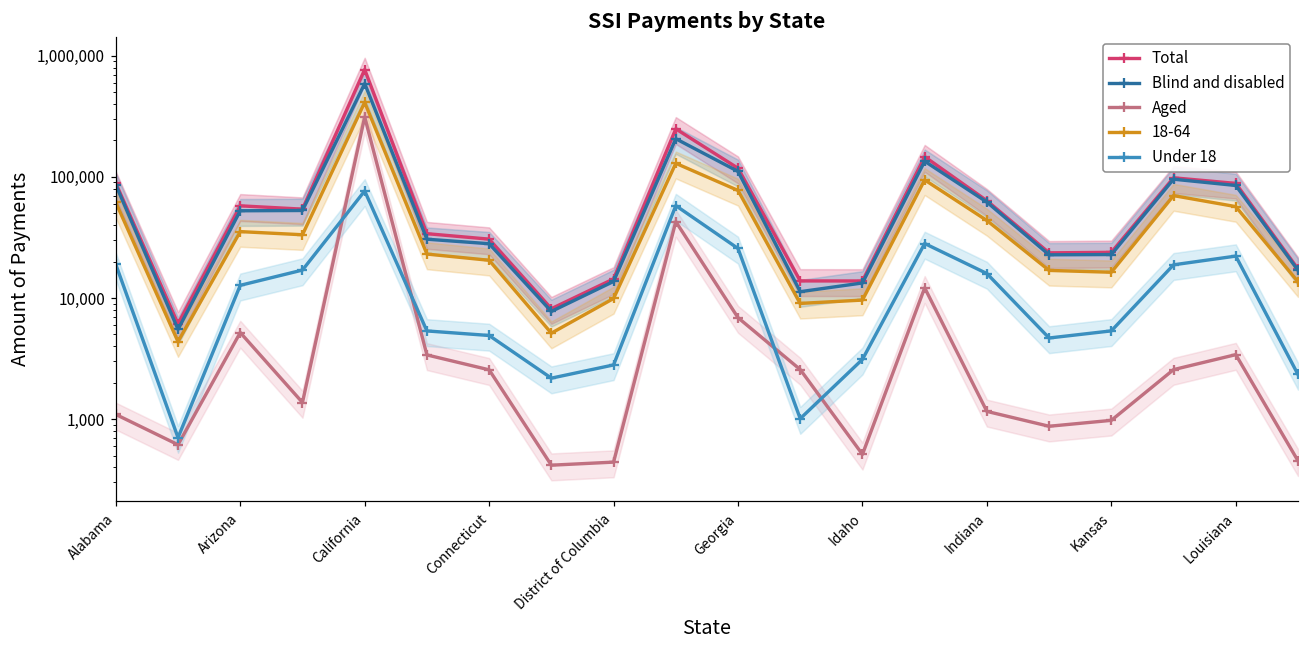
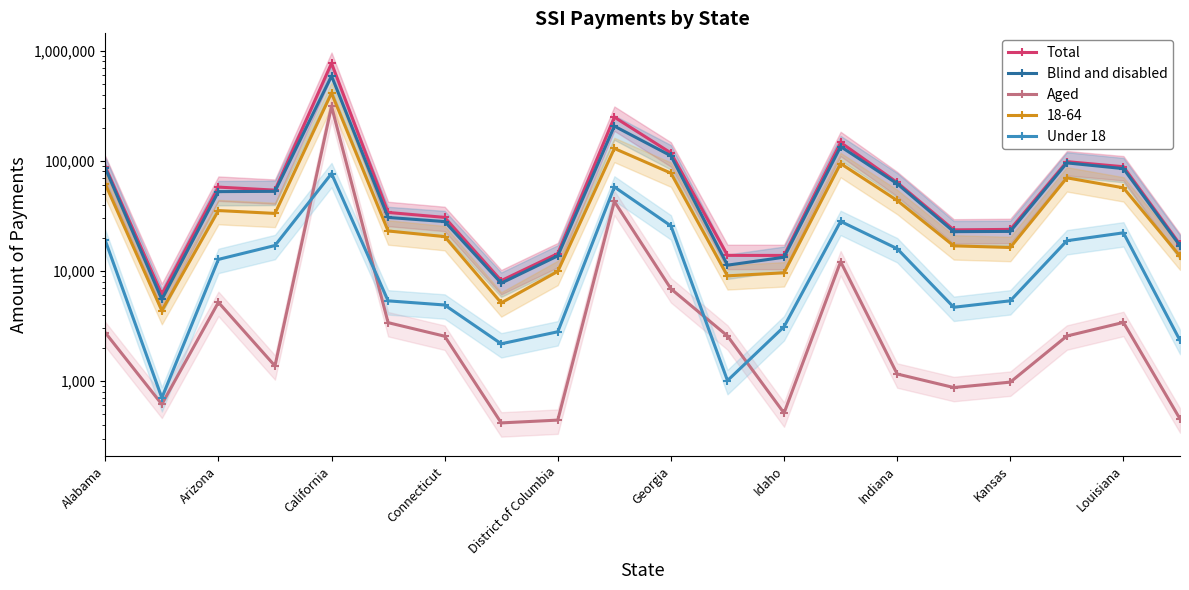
  {
    "Aged": {
-     "Alabama": "1,100",
+     "Alabama": "2,700",
      "Arizona": "5,000",
      "California": "310,000",
      "Connecticut": "2,600",
      "District of Columbia": "440",
      "Georgia": "7,000",
      "Idaho": "500",
      "Indiana": "1,200",
      "Kansas": "1,000",
      "Louisiana": "3,400"
    }
  }
